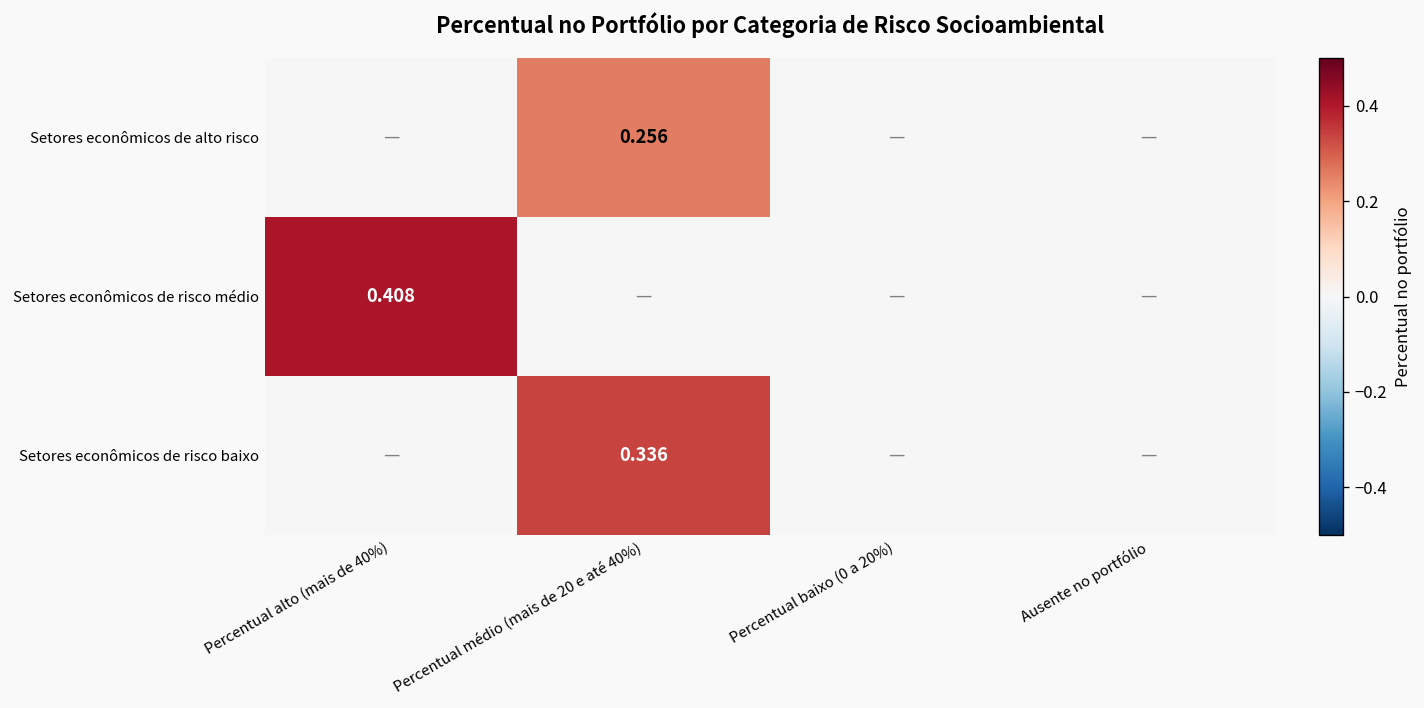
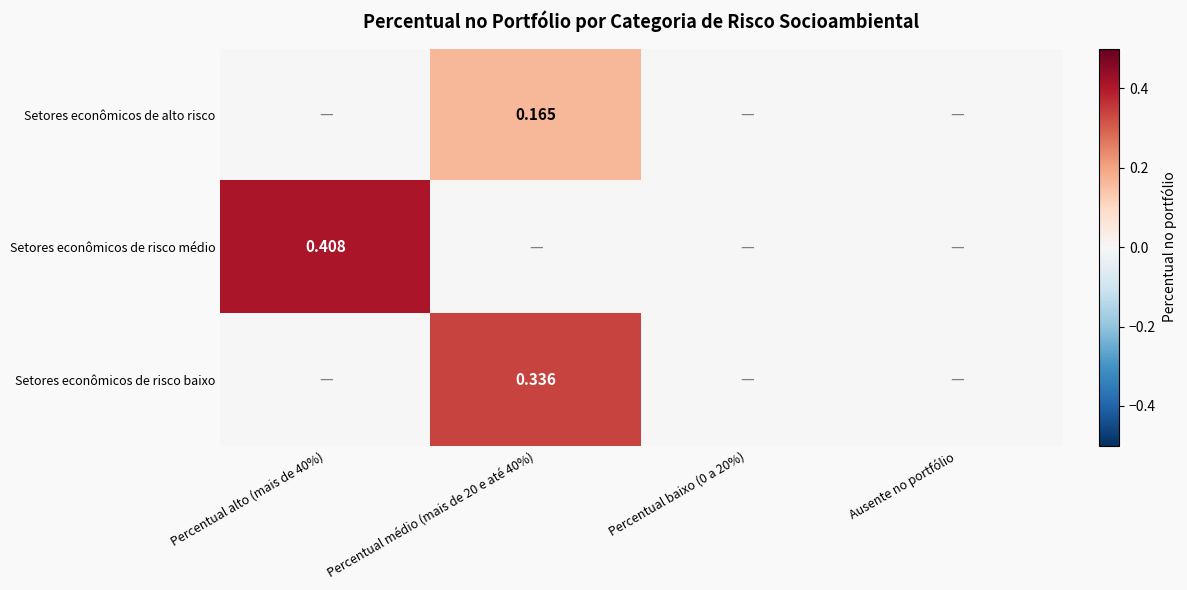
  {
    "Setores econômicos de alto risco": {
-     "Percentual médio (mais de 20 e até 40%)": 0.256
+     "Percentual médio (mais de 20 e até 40%)": 0.165
    },
    "Setores econômicos de risco médio": {
      "Percentual alto (mais de 40%)": 0.408
    },
    "Setores econômicos de risco baixo": {
      "Percentual médio (mais de 20 e até 40%)": 0.336
    }
  }
